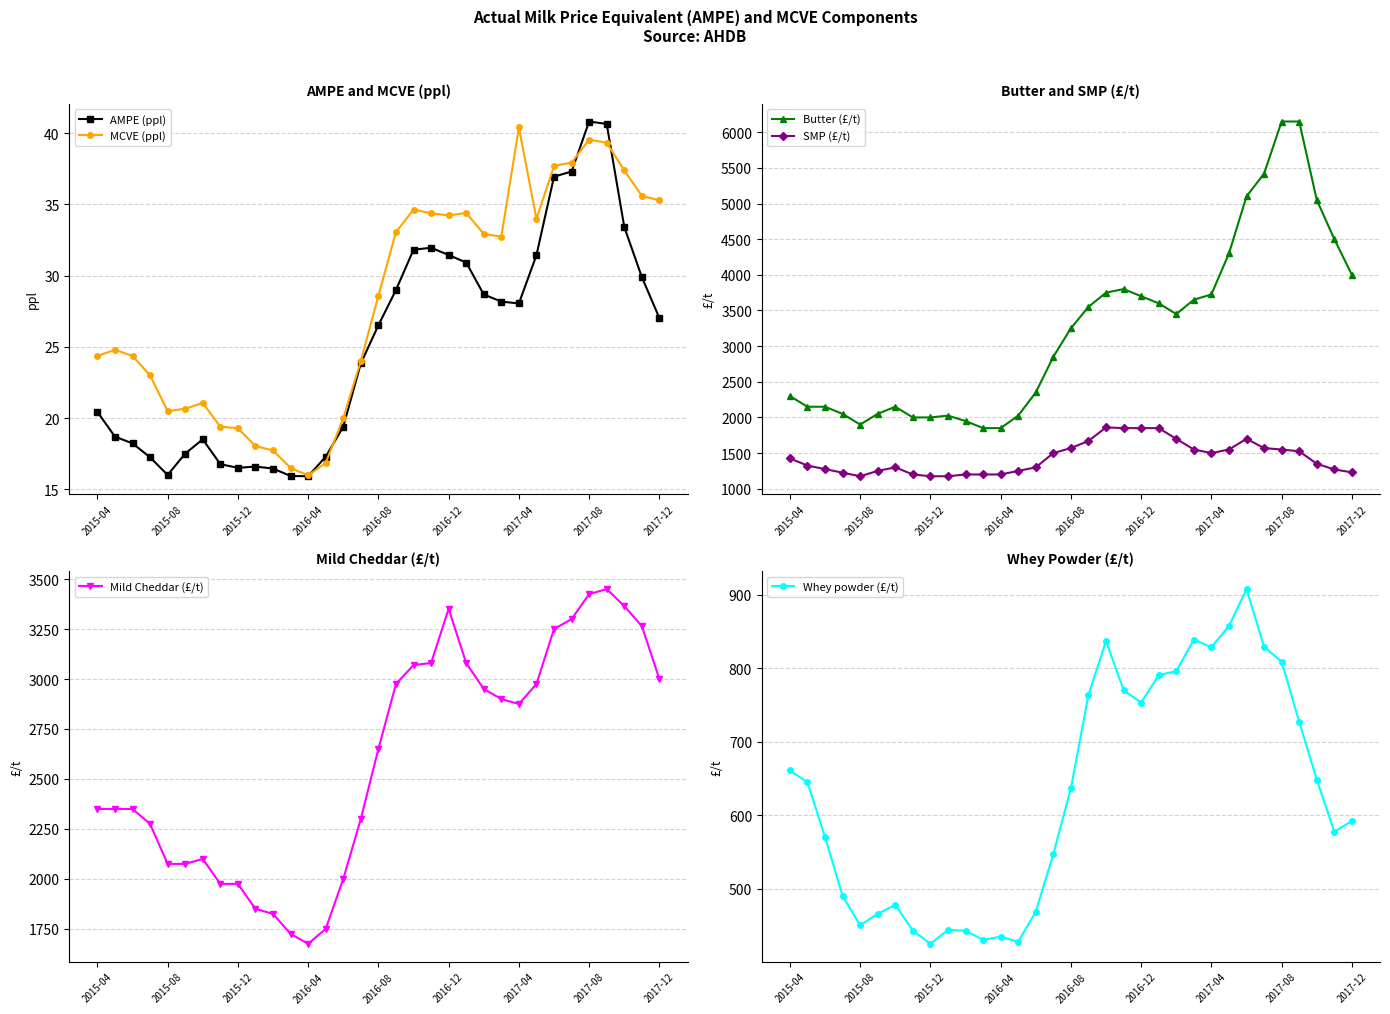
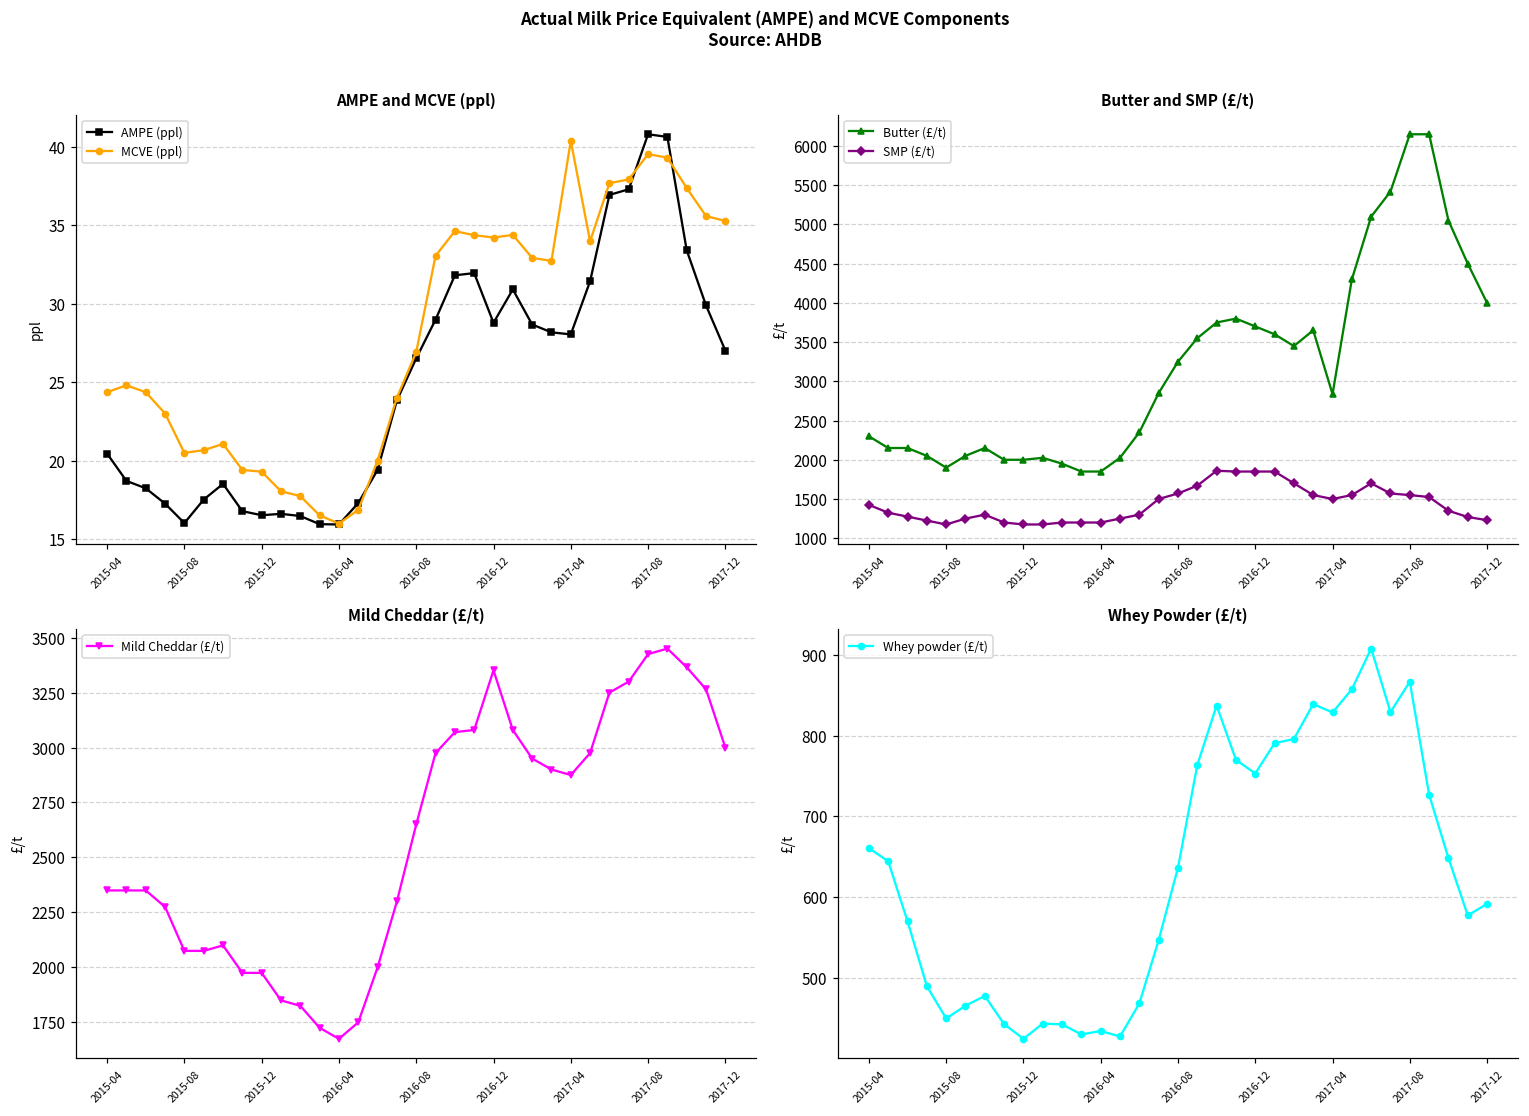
  {
    "AMPE and MCVE (ppl)": {
      "AMPE (ppl)": {
        "2015-04": 20.4,
        "2015-08": 16.0,
        "2015-12": 16.5,
        "2016-08": 26.5,
-       "2016-12": 31.5,
+       "2016-12": 28.8,
        "2017-04": 28.1,
        "2017-08": 40.8,
        "2017-12": 27.0
      },
      "MCVE (ppl)": {
        "2015-04": 24.4,
        "2015-08": 20.5,
        "2015-12": 19.3,
-       "2016-08": 28.6,
+       "2016-08": 26.9,
        "2016-12": 34.2,
        "2017-04": 40.4,
        "2017-08": 39.6,
        "2017-12": 35.3
      }
    },
    "Butter and SMP (£/t)": {
      "Butter (£/t)": {
        "2015-04": 2300,
        "2015-08": 1900,
        "2015-12": 2000,
        "2016-04": 1900,
        "2016-08": 3300,
        "2016-12": 3700,
-       "2017-04": 3700,
+       "2017-04": 2800,
        "2017-08": 6200,
        "2017-12": 4000
      },
      "SMP (£/t)": {
        "2015-04": 1400,
        "2015-08": 1200,
        "2015-12": 1200,
        "2016-04": 1200,
        "2016-08": 1600,
        "2016-12": 1900,
        "2017-04": 1500,
        "2017-08": 1600,
        "2017-12": 1200
      }
    },
    "Mild Cheddar (£/t)": {
      "2015-04": 2350,
      "2015-08": 2080,
      "2015-12": 1980,
      "2016-04": 1680,
      "2016-08": 2650,
      "2016-12": 3350,
      "2017-04": 2880,
      "2017-08": 3430,
      "2017-12": 3000
    },
    "Whey Powder (£/t)": {
      "2015-04": 660,
      "2015-08": 450,
      "2015-12": 430,
      "2016-04": 430,
      "2016-08": 640,
      "2016-12": 750,
      "2017-04": 830,
-     "2017-08": 810,
+     "2017-08": 870,
      "2017-12": 590
    }
  }
